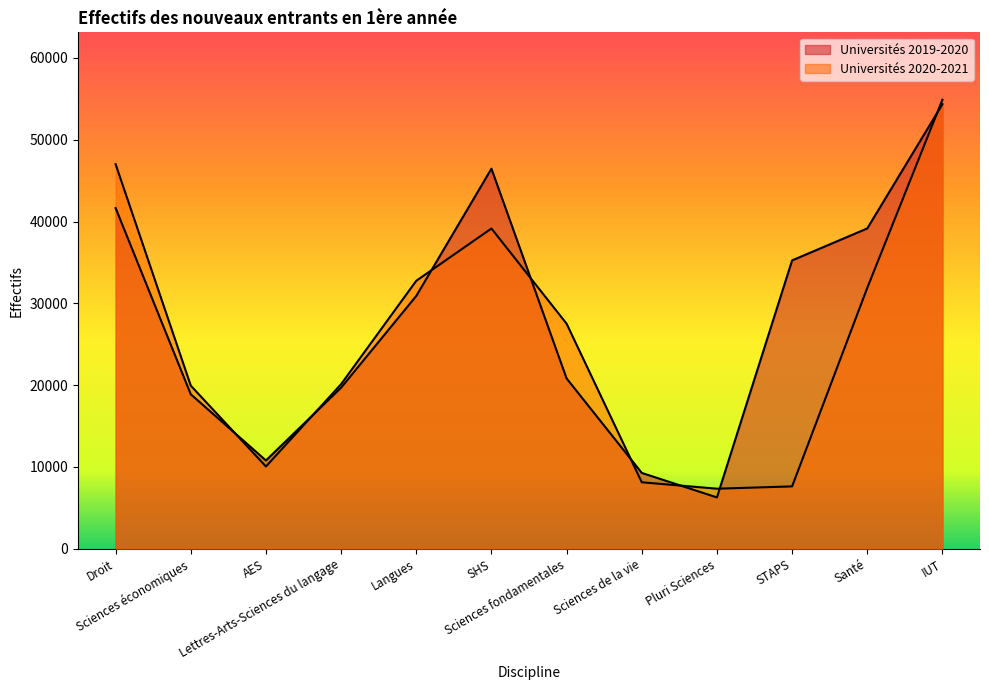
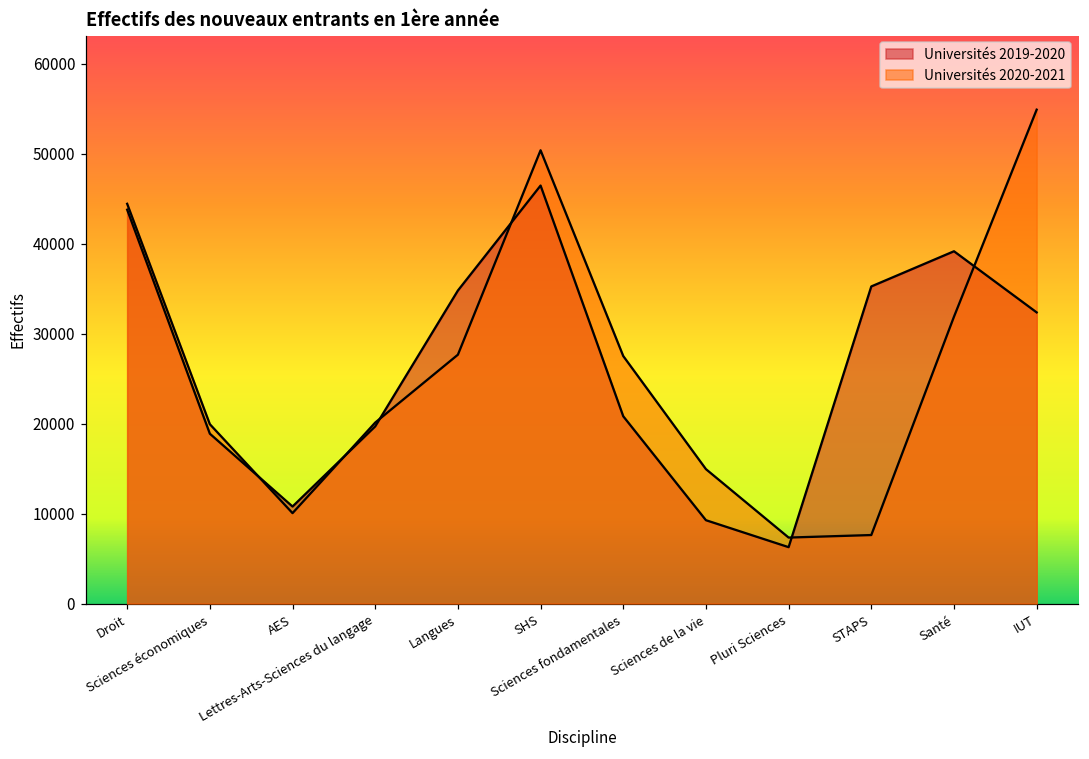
  {
    "Universités 2019-2020": {
-     "Droit": 42000,
+     "Droit": 44000,
      "Sciences économiques": 19000,
      "AES": 11000,
      "Lettres-Arts-Sciences du langage": 20000,
-     "Langues": 31000,
+     "Langues": 35000,
      "SHS": 46000,
      "Sciences fondamentales": 21000,
      "Sciences de la vie": 9000,
      "Pluri Sciences": 6000,
      "STAPS": 35000,
      "Santé": 39000,
-     "IUT": 54000
+     "IUT": 32000
    },
    "Universités 2020-2021": {
-     "Droit": 47000,
+     "Droit": 44000,
      "Sciences économiques": 20000,
      "AES": 10000,
      "Lettres-Arts-Sciences du langage": 20000,
-     "Langues": 33000,
-     "SHS": 39000,
+     "Langues": 28000,
+     "SHS": 50000,
      "Sciences fondamentales": 28000,
-     "Sciences de la vie": 8000,
+     "Sciences de la vie": 15000,
      "Pluri Sciences": 7000,
      "STAPS": 8000,
      "Santé": 32000,
      "IUT": 55000
    }
  }
